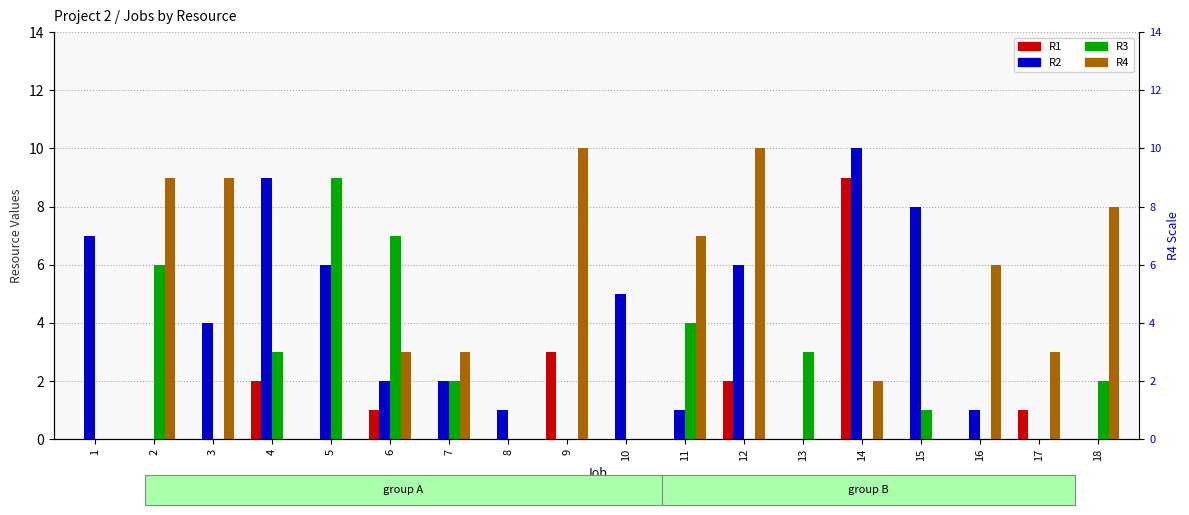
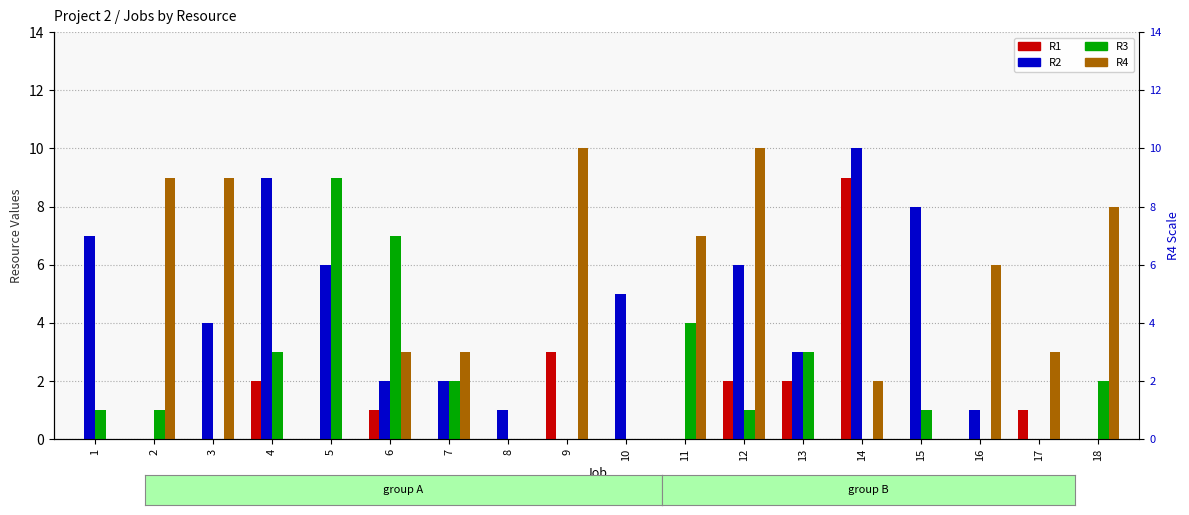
  {
    "R1": {
      "1": 0,
      "2": 0,
      "3": 0,
      "4": 2,
      "5": 0,
      "6": 1,
      "7": 0,
      "8": 0,
      "9": 3,
      "10": 0,
      "11": 0,
      "12": 2,
-     "13": 0,
+     "13": 2,
      "14": 9,
      "15": 0,
      "16": 0,
      "17": 1,
      "18": 0
    },
    "R2": {
      "1": 7,
      "2": 0,
      "3": 4,
      "4": 9,
      "5": 6,
      "6": 2,
      "7": 2,
      "8": 1,
      "9": 0,
      "10": 5,
-     "11": 1,
+     "11": 0,
      "12": 6,
-     "13": 0,
+     "13": 3,
      "14": 10,
      "15": 8,
      "16": 1,
      "17": 0,
      "18": 0
    },
    "R3": {
-     "1": 0,
-     "2": 6,
+     "1": 1,
+     "2": 1,
      "3": 0,
      "4": 3,
      "5": 9,
      "6": 7,
      "7": 2,
      "8": 0,
      "9": 0,
      "10": 0,
      "11": 4,
-     "12": 0,
+     "12": 1,
      "13": 3,
      "14": 0,
      "15": 1,
      "16": 0,
      "17": 0,
      "18": 2
    },
    "R4": {
      "1": 0,
      "2": 9,
      "3": 9,
      "4": 0,
      "5": 0,
      "6": 3,
      "7": 3,
      "8": 0,
      "9": 10,
      "10": 0,
      "11": 7,
      "12": 10,
      "13": 0,
      "14": 2,
      "15": 0,
      "16": 6,
      "17": 3,
      "18": 8
    }
  }
